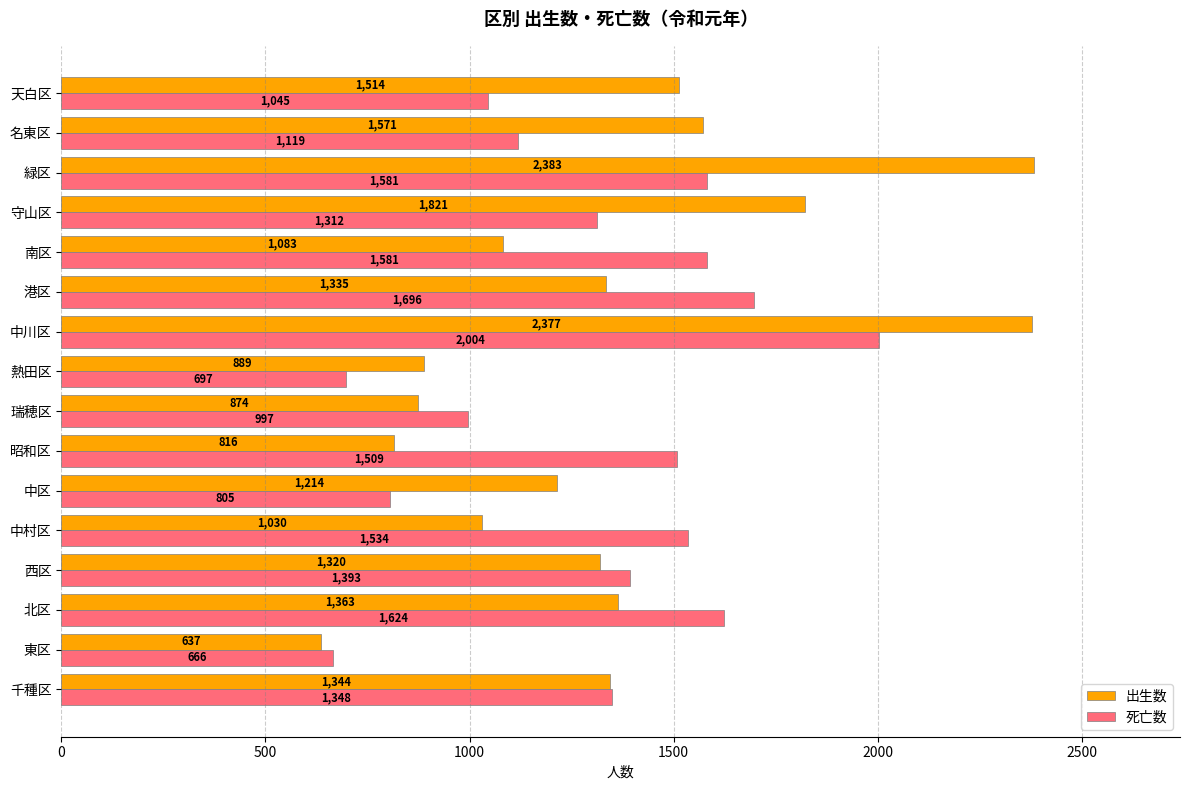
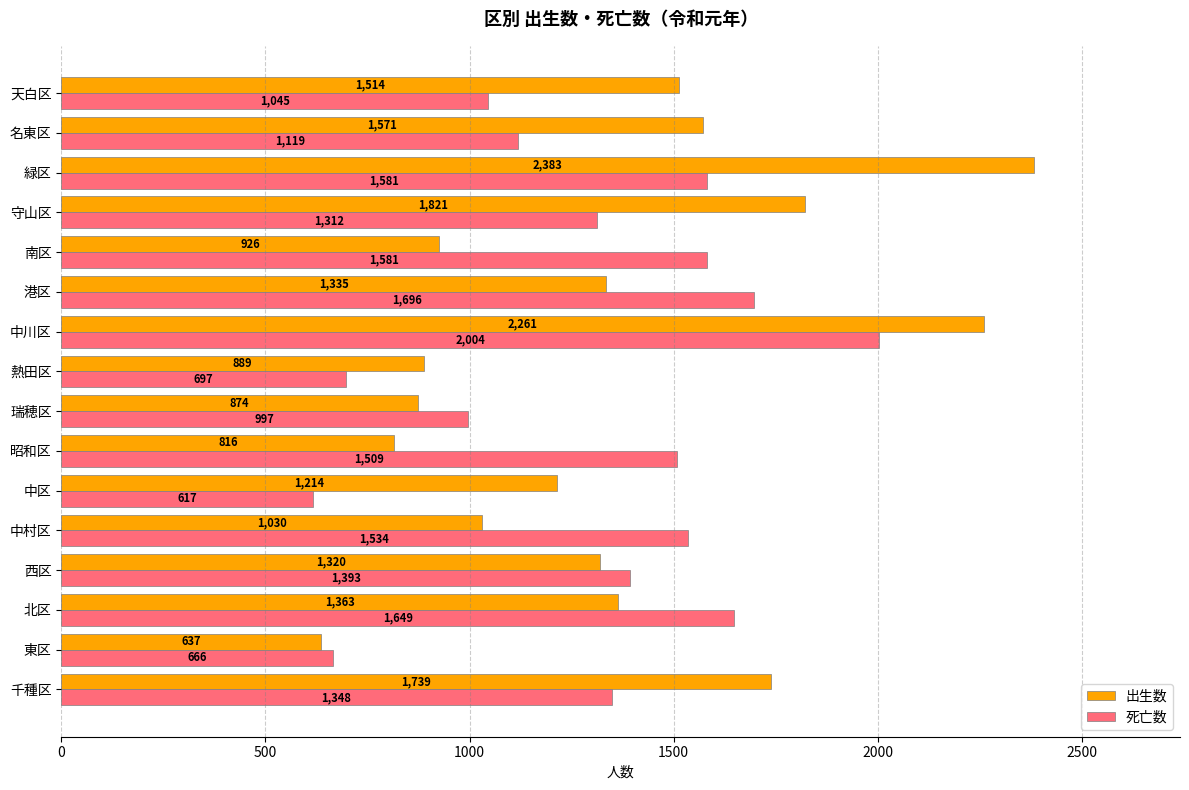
  {
    "出生数": {
      "天白区": "1,514",
      "名東区": "1,571",
      "緑区": "2,383",
      "守山区": "1,821",
-     "南区": "1,083",
+     "南区": "926",
      "港区": "1,335",
-     "中川区": "2,377",
+     "中川区": "2,261",
      "熱田区": "889",
      "瑞穂区": "874",
      "昭和区": "816",
      "中区": "1,214",
      "中村区": "1,030",
      "西区": "1,320",
      "北区": "1,363",
      "東区": "637",
-     "千種区": "1,344"
+     "千種区": "1,739"
    },
    "死亡数": {
      "天白区": "1,045",
      "名東区": "1,119",
      "緑区": "1,581",
      "守山区": "1,312",
      "南区": "1,581",
      "港区": "1,696",
      "中川区": "2,004",
      "熱田区": "697",
      "瑞穂区": "997",
      "昭和区": "1,509",
-     "中区": "805",
+     "中区": "617",
      "中村区": "1,534",
      "西区": "1,393",
-     "北区": "1,624",
+     "北区": "1,649",
      "東区": "666",
      "千種区": "1,348"
    }
  }
